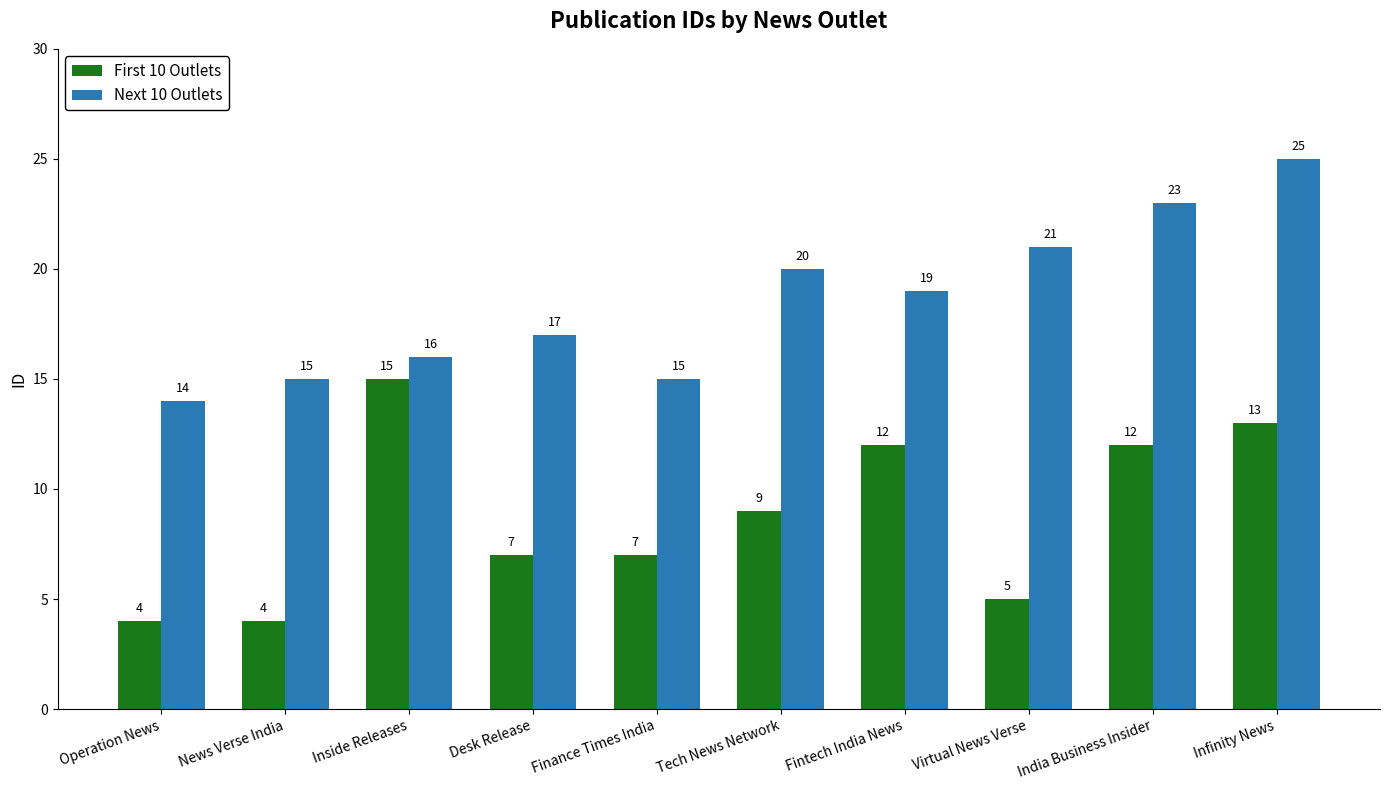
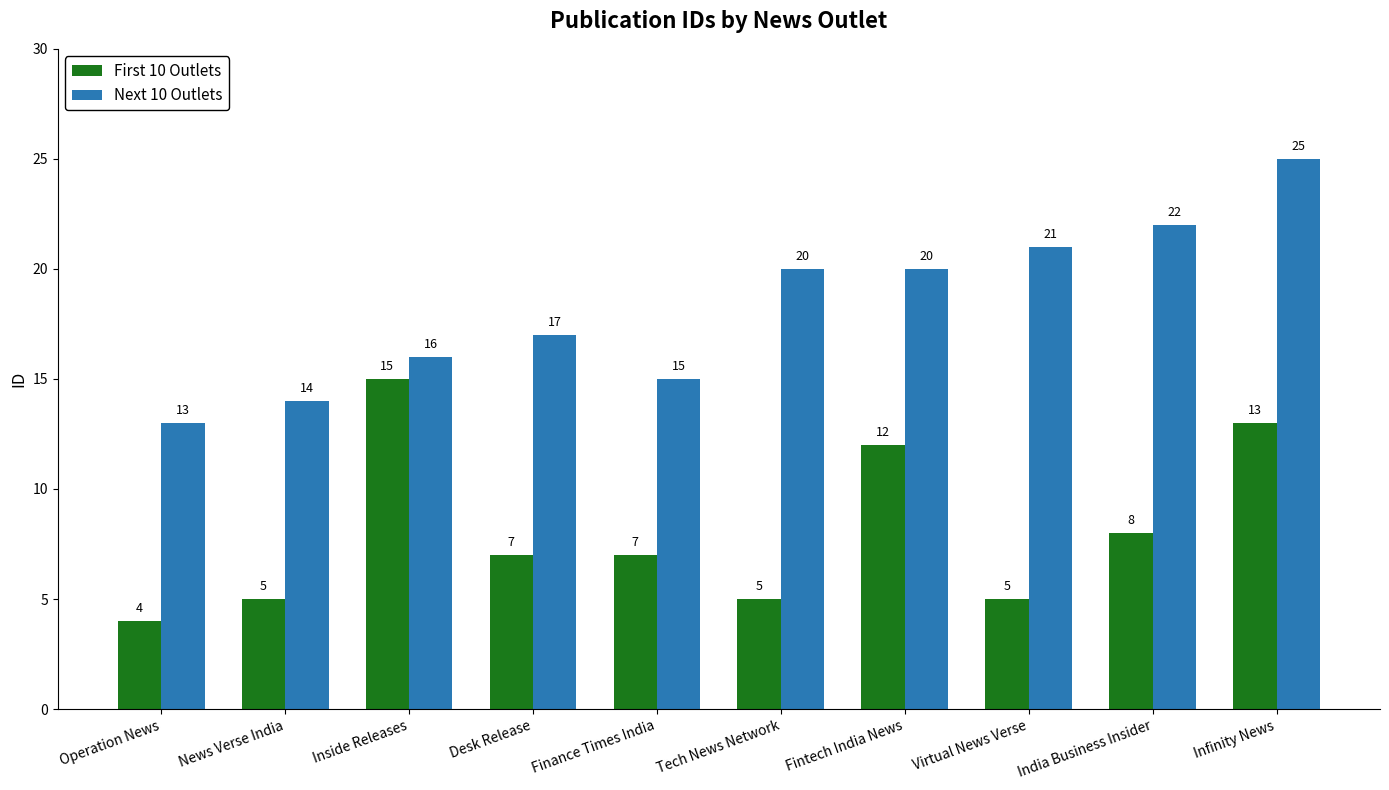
  {
    "First 10 Outlets": {
      "Operation News": 4,
-     "News Verse India": 4,
+     "News Verse India": 5,
      "Inside Releases": 15,
      "Desk Release": 7,
      "Finance Times India": 7,
-     "Tech News Network": 9,
+     "Tech News Network": 5,
      "Fintech India News": 12,
      "Virtual News Verse": 5,
-     "India Business Insider": 12,
+     "India Business Insider": 8,
      "Infinity News": 13
    },
    "Next 10 Outlets": {
-     "Operation News": 14,
-     "News Verse India": 15,
+     "Operation News": 13,
+     "News Verse India": 14,
      "Inside Releases": 16,
      "Desk Release": 17,
      "Finance Times India": 15,
      "Tech News Network": 20,
-     "Fintech India News": 19,
+     "Fintech India News": 20,
      "Virtual News Verse": 21,
-     "India Business Insider": 23,
+     "India Business Insider": 22,
      "Infinity News": 25
    }
  }
